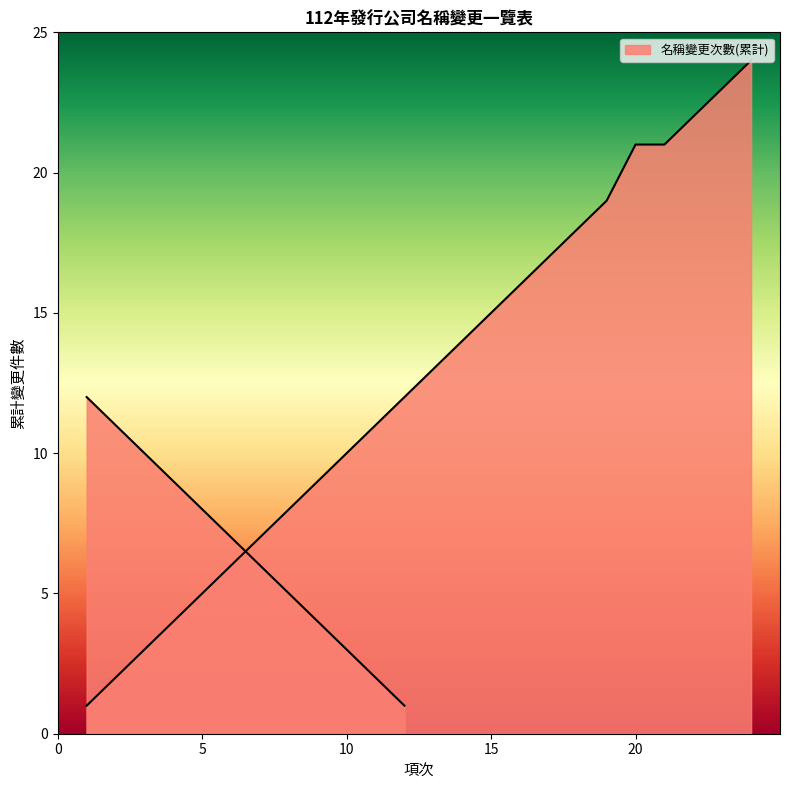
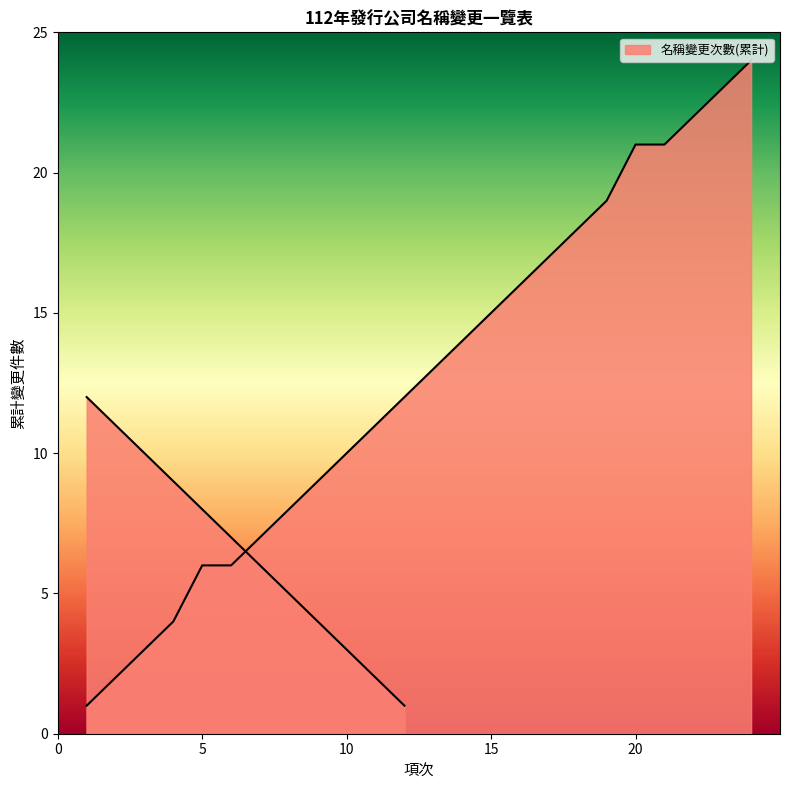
  {
    "名稱變更次數(累計)": {
-     "5": 5,
+     "5": 6,
      "10": 10,
      "15": 15,
      "20": 21
    }
  }
